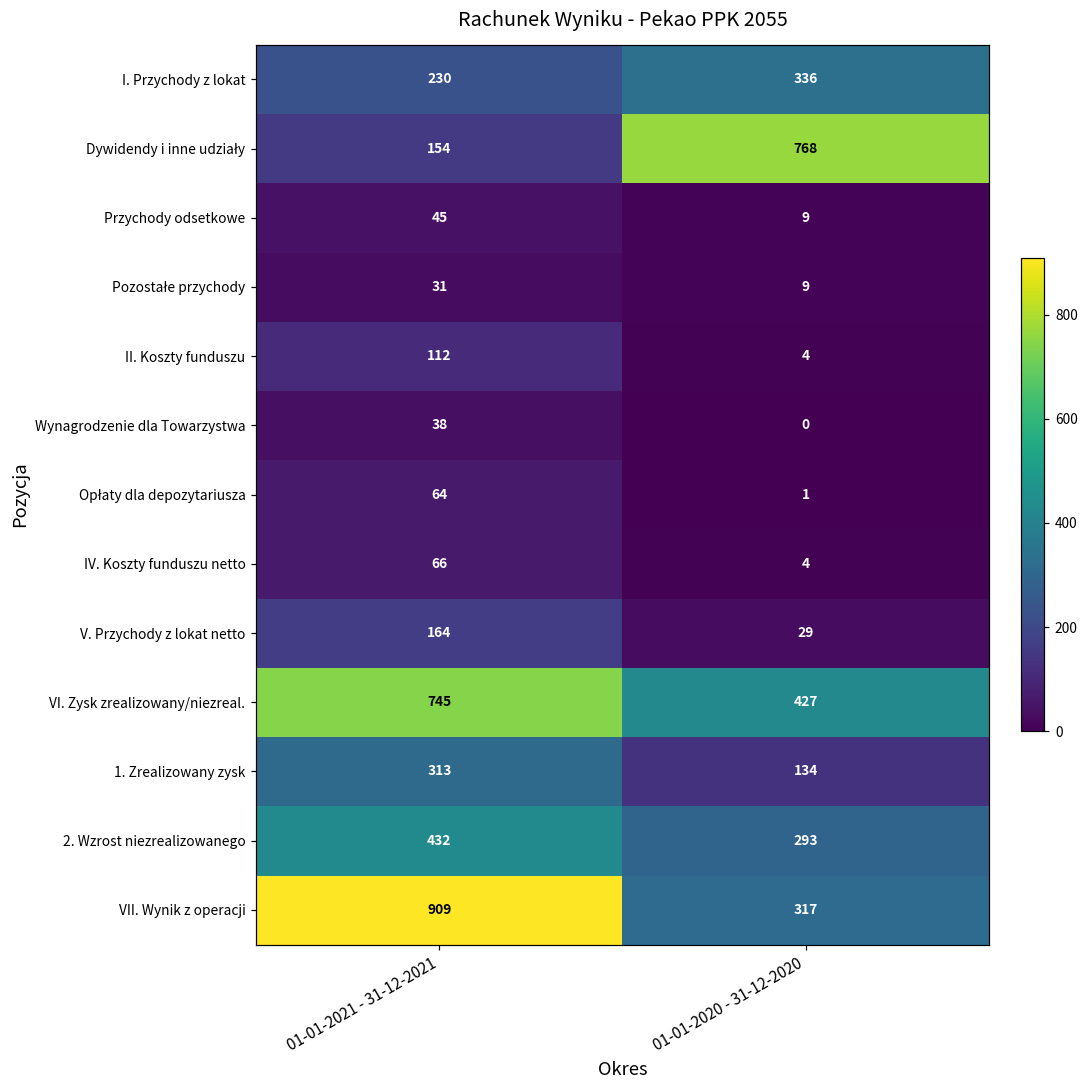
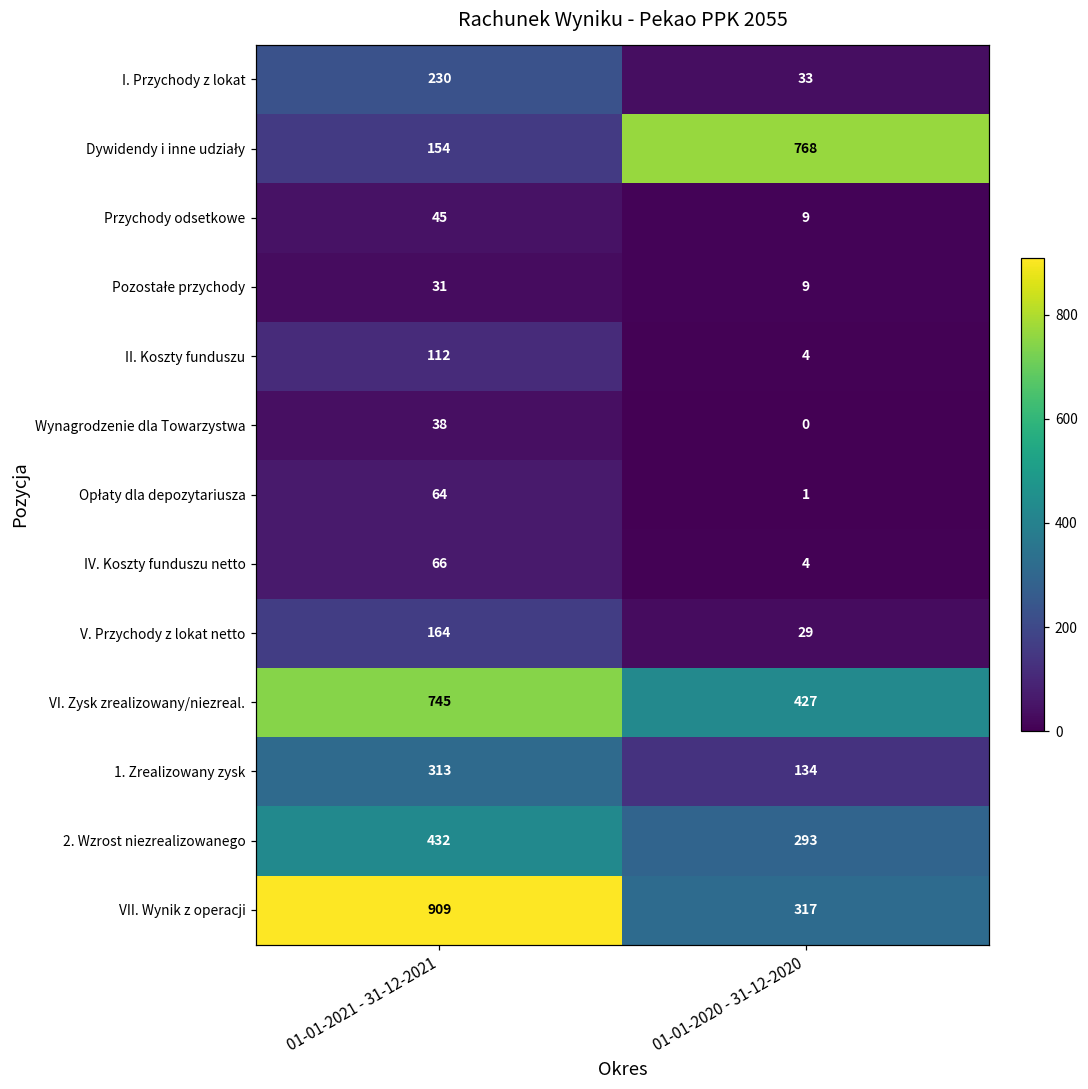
  {
    "I. Przychody z lokat": {
      "01-01-2021 - 31-12-2021": 230,
-     "01-01-2020 - 31-12-2020": 336
+     "01-01-2020 - 31-12-2020": 33
    },
    "Dywidendy i inne udziały": {
      "01-01-2021 - 31-12-2021": 154,
      "01-01-2020 - 31-12-2020": 768
    },
    "Przychody odsetkowe": {
      "01-01-2021 - 31-12-2021": 45,
      "01-01-2020 - 31-12-2020": 9
    },
    "Pozostałe przychody": {
      "01-01-2021 - 31-12-2021": 31,
      "01-01-2020 - 31-12-2020": 9
    },
    "II. Koszty funduszu": {
      "01-01-2021 - 31-12-2021": 112,
      "01-01-2020 - 31-12-2020": 4
    },
    "Wynagrodzenie dla Towarzystwa": {
      "01-01-2021 - 31-12-2021": 38,
      "01-01-2020 - 31-12-2020": 0
    },
    "Opłaty dla depozytariusza": {
      "01-01-2021 - 31-12-2021": 64,
      "01-01-2020 - 31-12-2020": 1
    },
    "IV. Koszty funduszu netto": {
      "01-01-2021 - 31-12-2021": 66,
      "01-01-2020 - 31-12-2020": 4
    },
    "V. Przychody z lokat netto": {
      "01-01-2021 - 31-12-2021": 164,
      "01-01-2020 - 31-12-2020": 29
    },
    "VI. Zysk zrealizowany/niezreal.": {
      "01-01-2021 - 31-12-2021": 745,
      "01-01-2020 - 31-12-2020": 427
    },
    "1. Zrealizowany zysk": {
      "01-01-2021 - 31-12-2021": 313,
      "01-01-2020 - 31-12-2020": 134
    },
    "2. Wzrost niezrealizowanego": {
      "01-01-2021 - 31-12-2021": 432,
      "01-01-2020 - 31-12-2020": 293
    },
    "VII. Wynik z operacji": {
      "01-01-2021 - 31-12-2021": 909,
      "01-01-2020 - 31-12-2020": 317
    }
  }
